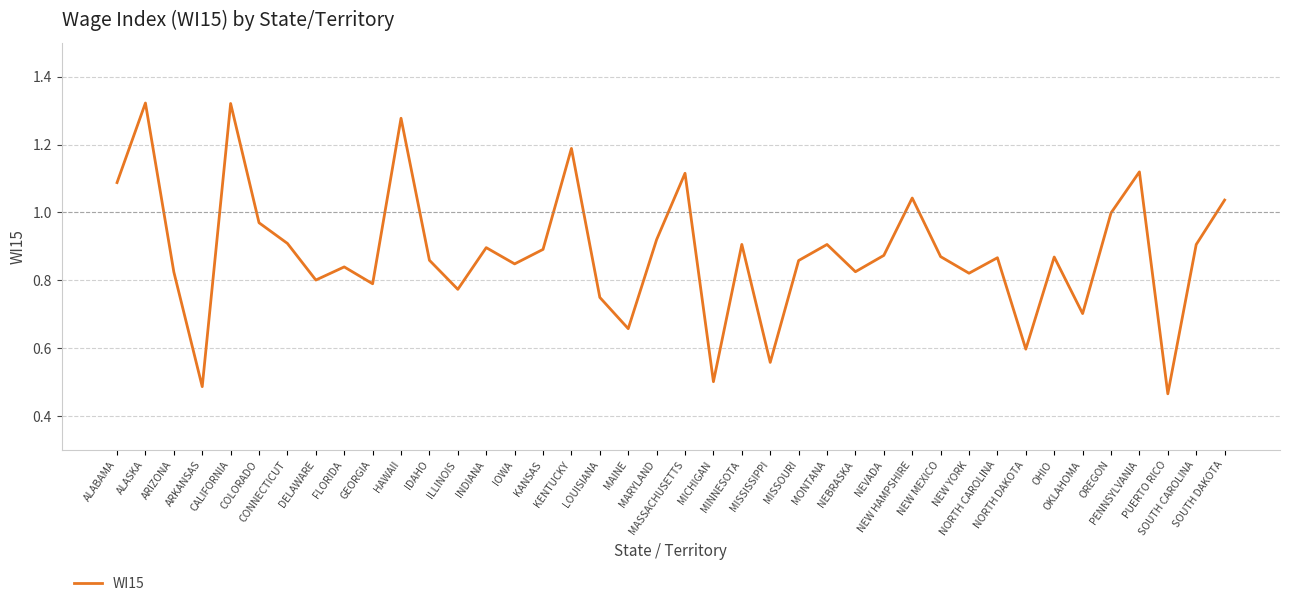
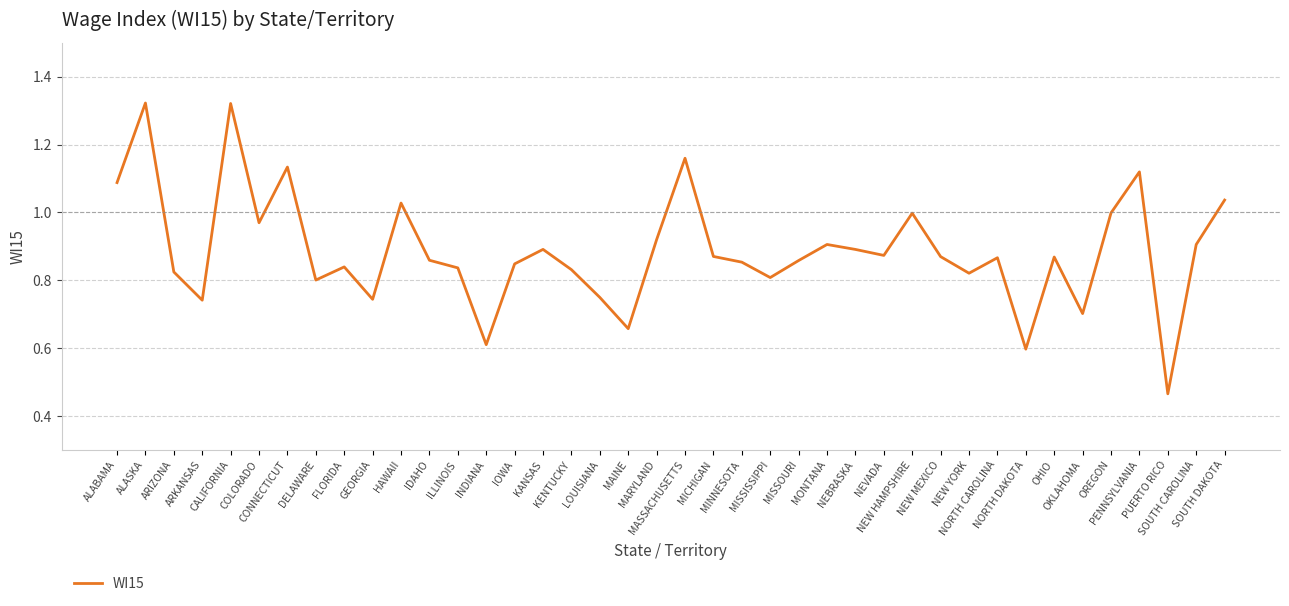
  {
    "ALABAMA": 1.09,
    "ALASKA": 1.32,
    "ARIZONA": 0.82,
-   "ARKANSAS": 0.49,
+   "ARKANSAS": 0.74,
    "CALIFORNIA": 1.32,
    "COLORADO": 0.97,
-   "CONNECTICUT": 0.91,
+   "CONNECTICUT": 1.13,
    "DELAWARE": 0.80,
    "FLORIDA": 0.84,
-   "GEORGIA": 0.79,
-   "HAWAII": 1.28,
+   "GEORGIA": 0.74,
+   "HAWAII": 1.03,
    "IDAHO": 0.86,
-   "ILLINOIS": 0.77,
-   "INDIANA": 0.90,
+   "ILLINOIS": 0.84,
+   "INDIANA": 0.61,
    "IOWA": 0.85,
    "KANSAS": 0.89,
-   "KENTUCKY": 1.19,
+   "KENTUCKY": 0.83,
    "LOUISIANA": 0.75,
    "MAINE": 0.66,
    "MARYLAND": 0.92,
-   "MASSACHUSETTS": 1.12,
-   "MICHIGAN": 0.50,
-   "MINNESOTA": 0.91,
-   "MISSISSIPPI": 0.56,
+   "MASSACHUSETTS": 1.16,
+   "MICHIGAN": 0.87,
+   "MINNESOTA": 0.85,
+   "MISSISSIPPI": 0.81,
    "MISSOURI": 0.86,
    "MONTANA": 0.91,
-   "NEBRASKA": 0.83,
+   "NEBRASKA": 0.89,
    "NEVADA": 0.87,
-   "NEW HAMPSHIRE": 1.04,
+   "NEW HAMPSHIRE": 1.00,
    "NEW MEXICO": 0.87,
    "NEW YORK": 0.82,
    "NORTH CAROLINA": 0.87,
    "NORTH DAKOTA": 0.60,
    "OHIO": 0.87,
    "OKLAHOMA": 0.70,
    "OREGON": 1.00,
    "PENNSYLVANIA": 1.12,
    "PUERTO RICO": 0.47,
    "SOUTH CAROLINA": 0.91,
    "SOUTH DAKOTA": 1.04
  }
